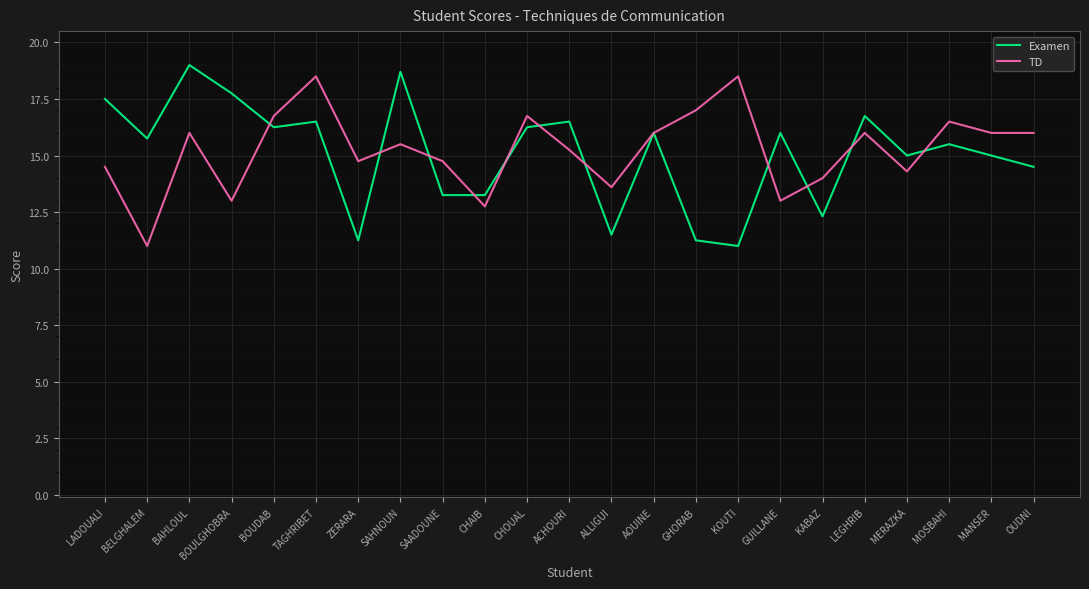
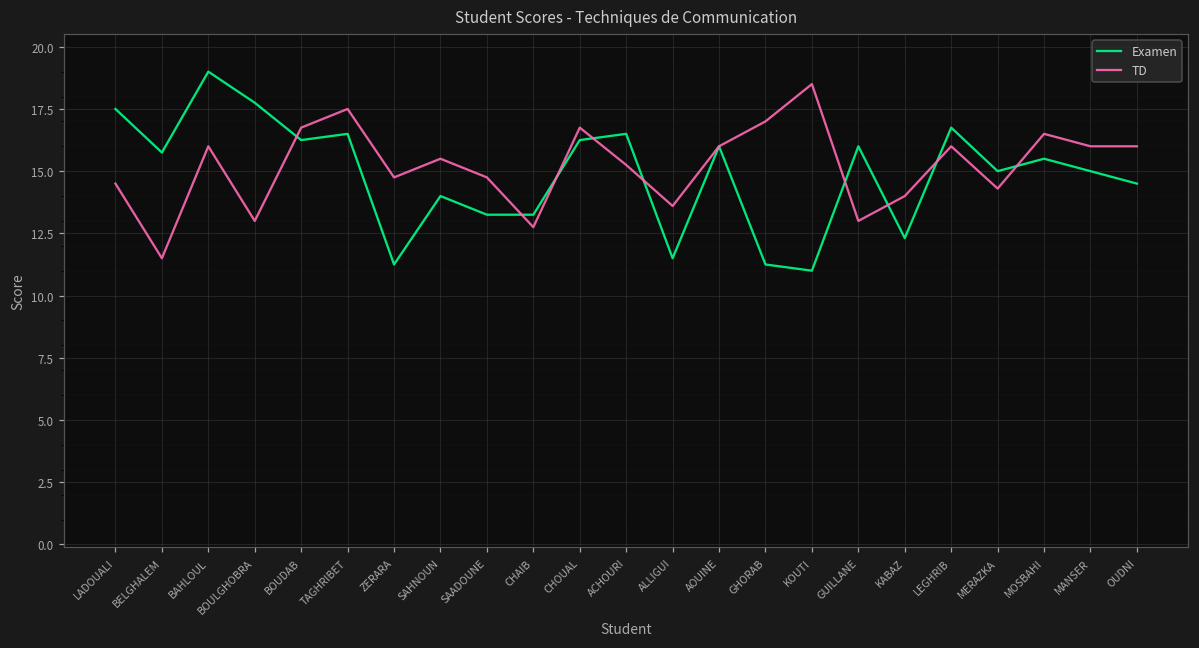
  {
    "Examen": {
      "LADOUALI": 17.5,
      "BELGHALEM": 15.8,
      "BAHLOUL": 19.0,
      "BOULGHOBRA": 17.8,
      "BOUDAB": 16.3,
      "TAGHRIBET": 16.5,
      "ZERARA": 11.3,
-     "SAHNOUN": 18.7,
+     "SAHNOUN": 14.0,
      "SAADOUNE": 13.3,
      "CHAIB": 13.3,
      "CHOUAL": 16.3,
      "ACHOURI": 16.5,
      "ALLIGUI": 11.5,
      "GHORAB": 11.3,
      "KOUTI": 11.0,
      "GUILLANE": 16.0,
      "KABAZ": 12.3,
      "LEGHRIB": 16.8,
      "MERAZKA": 15.0,
      "MOSBAHI": 15.5,
      "MANSER": 15.0,
      "OUDNI": 14.5
    },
    "TD": {
      "LADOUALI": 14.5,
-     "BELGHALEM": 11.0,
+     "BELGHALEM": 11.5,
      "BAHLOUL": 16.0,
      "BOULGHOBRA": 13.0,
      "BOUDAB": 16.8,
-     "TAGHRIBET": 18.5,
+     "TAGHRIBET": 17.5,
      "ZERARA": 14.8,
      "SAHNOUN": 15.5,
      "SAADOUNE": 14.8,
      "CHAIB": 12.8,
      "CHOUAL": 16.8,
      "ACHOURI": 15.3,
      "ALLIGUI": 13.6,
      "GHORAB": 17.0,
      "KOUTI": 18.5,
      "GUILLANE": 13.0,
      "KABAZ": 14.0,
      "LEGHRIB": 16.0,
      "MERAZKA": 14.3,
      "MOSBAHI": 16.5,
      "MANSER": 16.0,
      "OUDNI": 16.0
    }
  }
